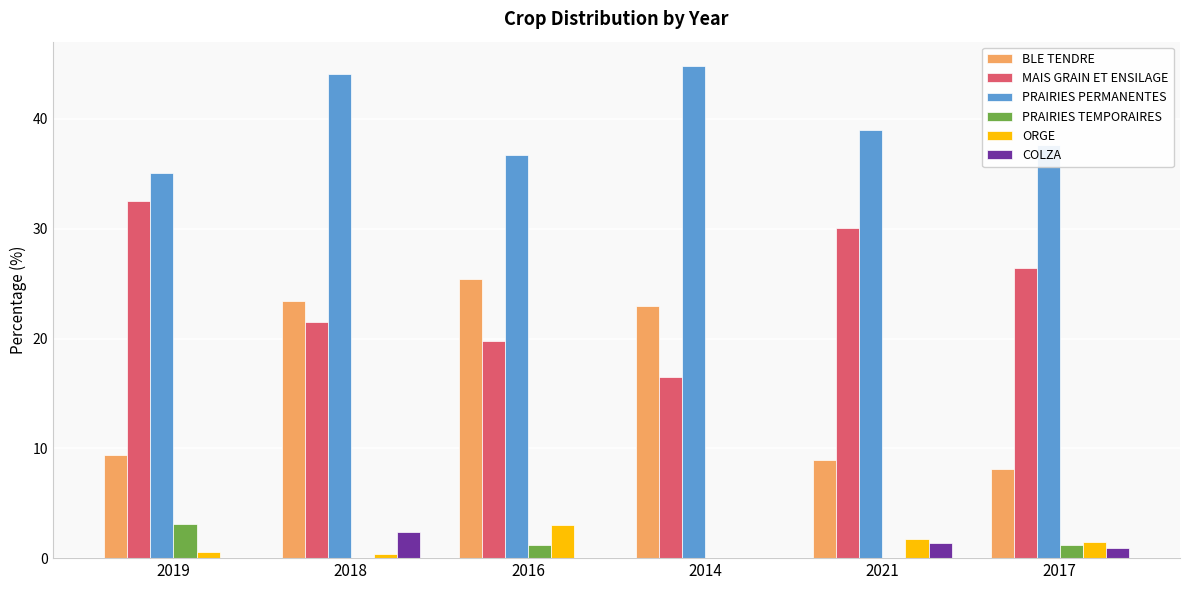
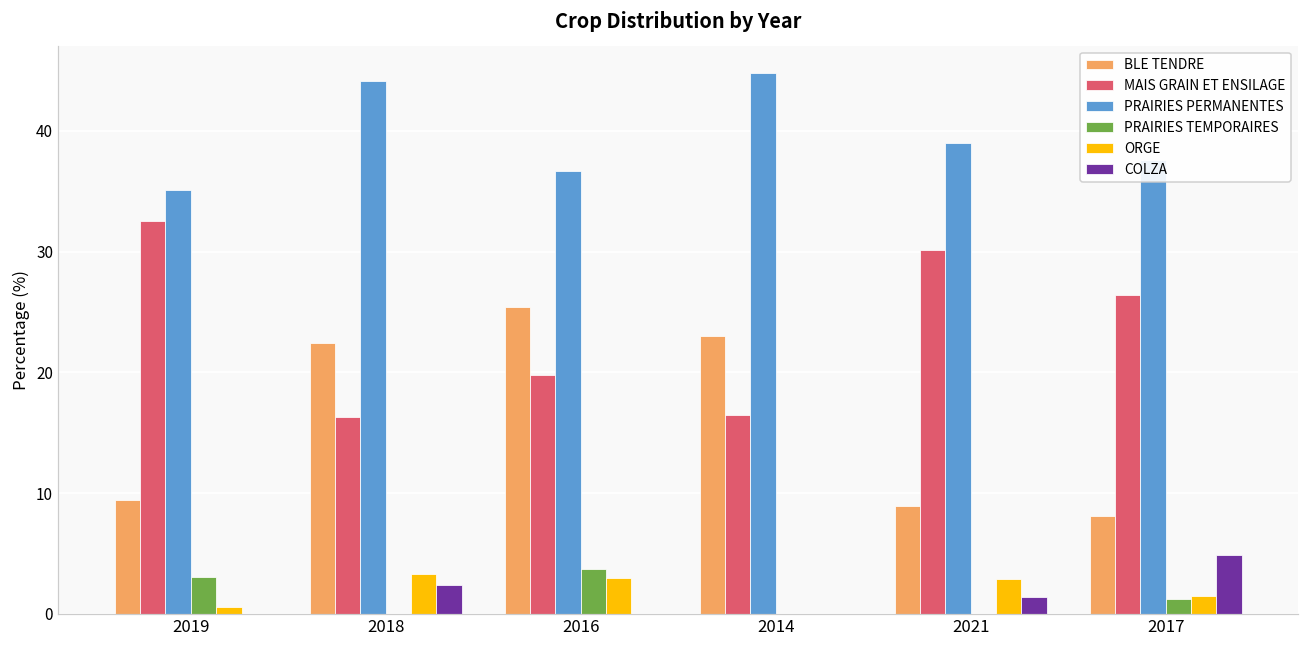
  {
    "BLE TENDRE": {
      "2019": 9.4,
-     "2018": 23.4,
+     "2018": 22.4,
      "2016": 25.4,
      "2014": 23.0,
      "2021": 8.9,
      "2017": 8.1
    },
    "MAIS GRAIN ET ENSILAGE": {
      "2019": 32.5,
-     "2018": 21.5,
+     "2018": 16.3,
      "2016": 19.8,
      "2014": 16.5,
      "2021": 30.1,
      "2017": 26.4
    },
    "PRAIRIES PERMANENTES": {
      "2019": 35.1,
      "2018": 44.1,
      "2016": 36.7,
      "2014": 44.8,
      "2021": 39.0
    },
    "PRAIRIES TEMPORAIRES": {
      "2019": 3.1,
      "2018": 0.0,
-     "2016": 1.2,
+     "2016": 3.7,
      "2014": 0.0,
      "2021": 0.0,
      "2017": 1.2
    },
    "ORGE": {
      "2019": 0.6,
-     "2018": 0.4,
+     "2018": 3.3,
      "2016": 3.0,
      "2014": 0.0,
-     "2021": 1.7,
+     "2021": 2.9,
      "2017": 1.5
    },
    "COLZA": {
      "2019": 0.0,
      "2018": 2.4,
      "2016": 0.0,
      "2014": 0.0,
      "2021": 1.4,
-     "2017": 0.9
+     "2017": 4.9
    }
  }
